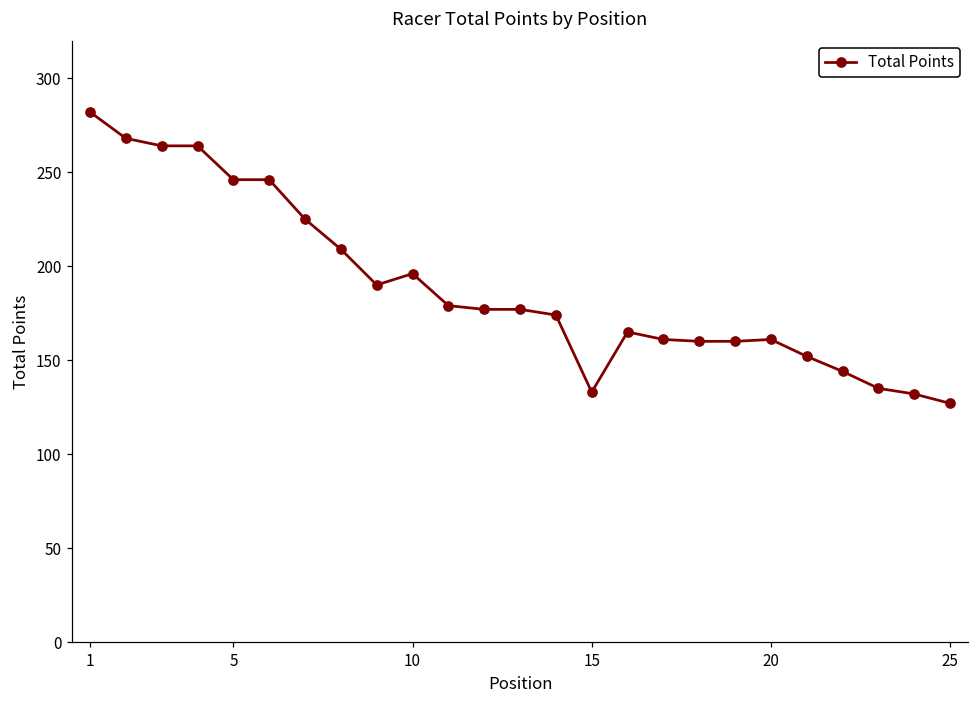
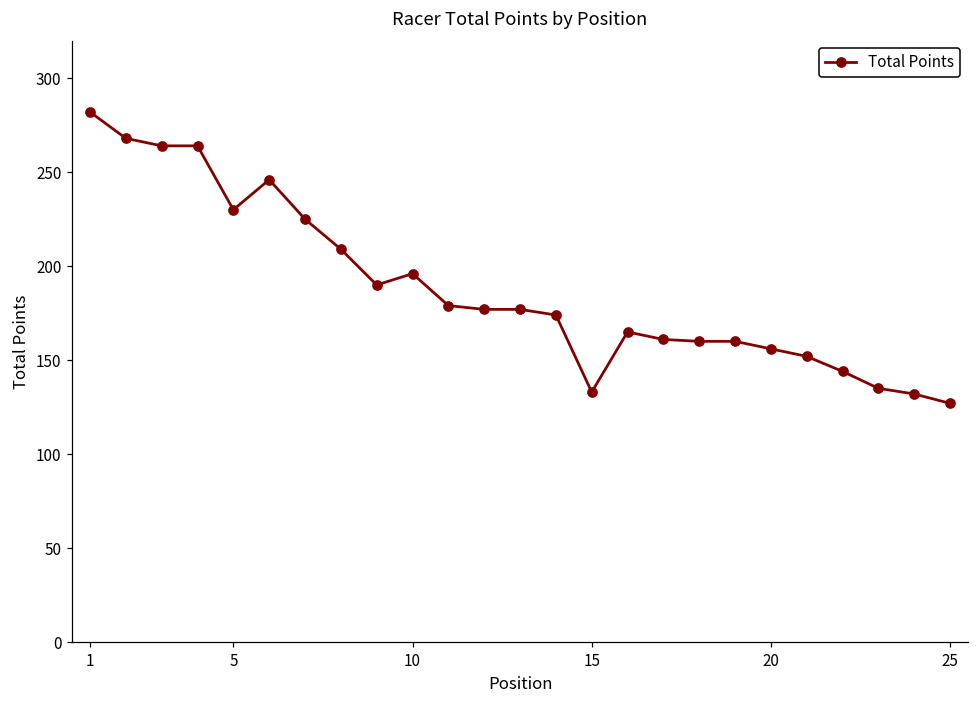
  {
    "1": 282,
-   "5": 246,
+   "5": 230,
    "10": 196,
    "15": 133,
-   "20": 161,
+   "20": 156,
    "25": 127
  }
